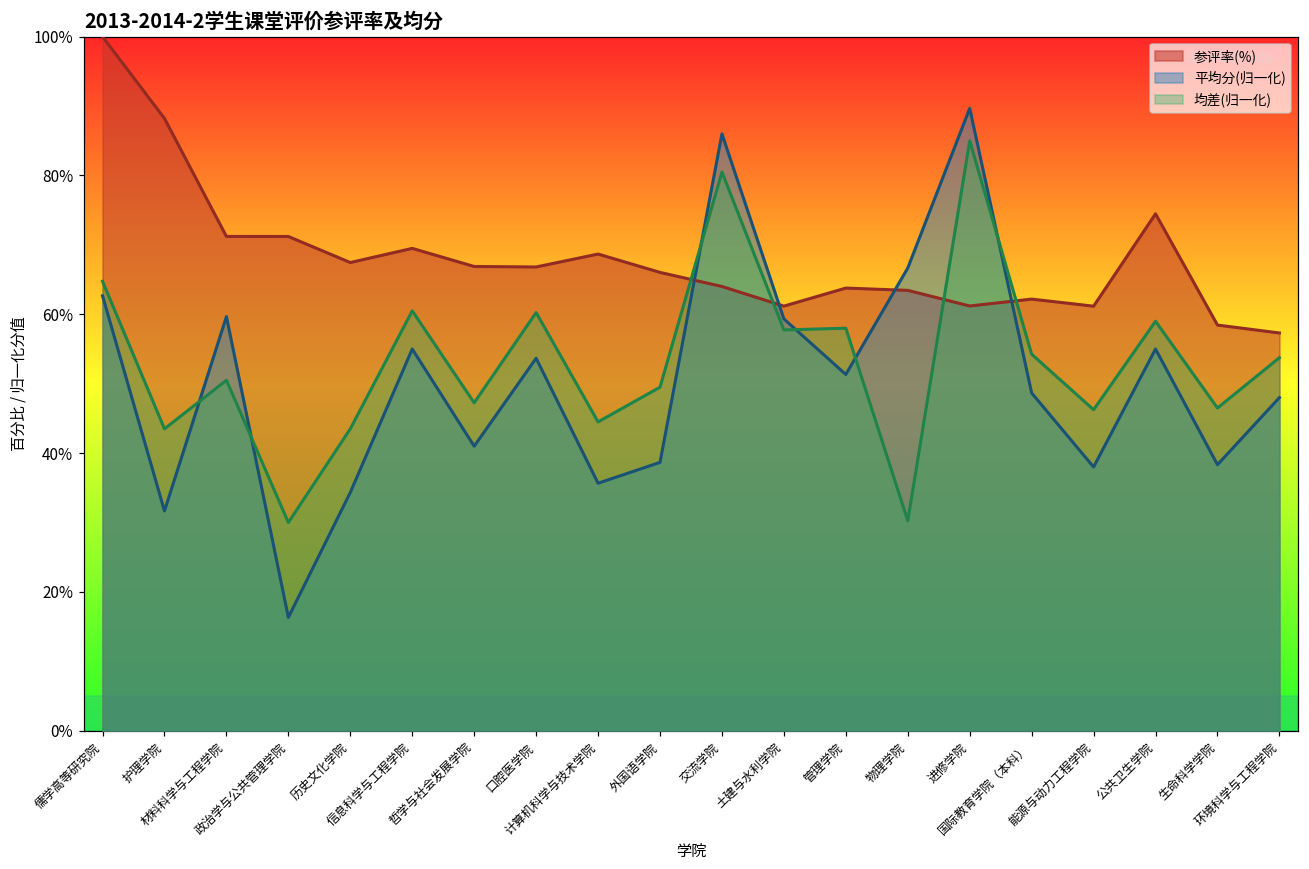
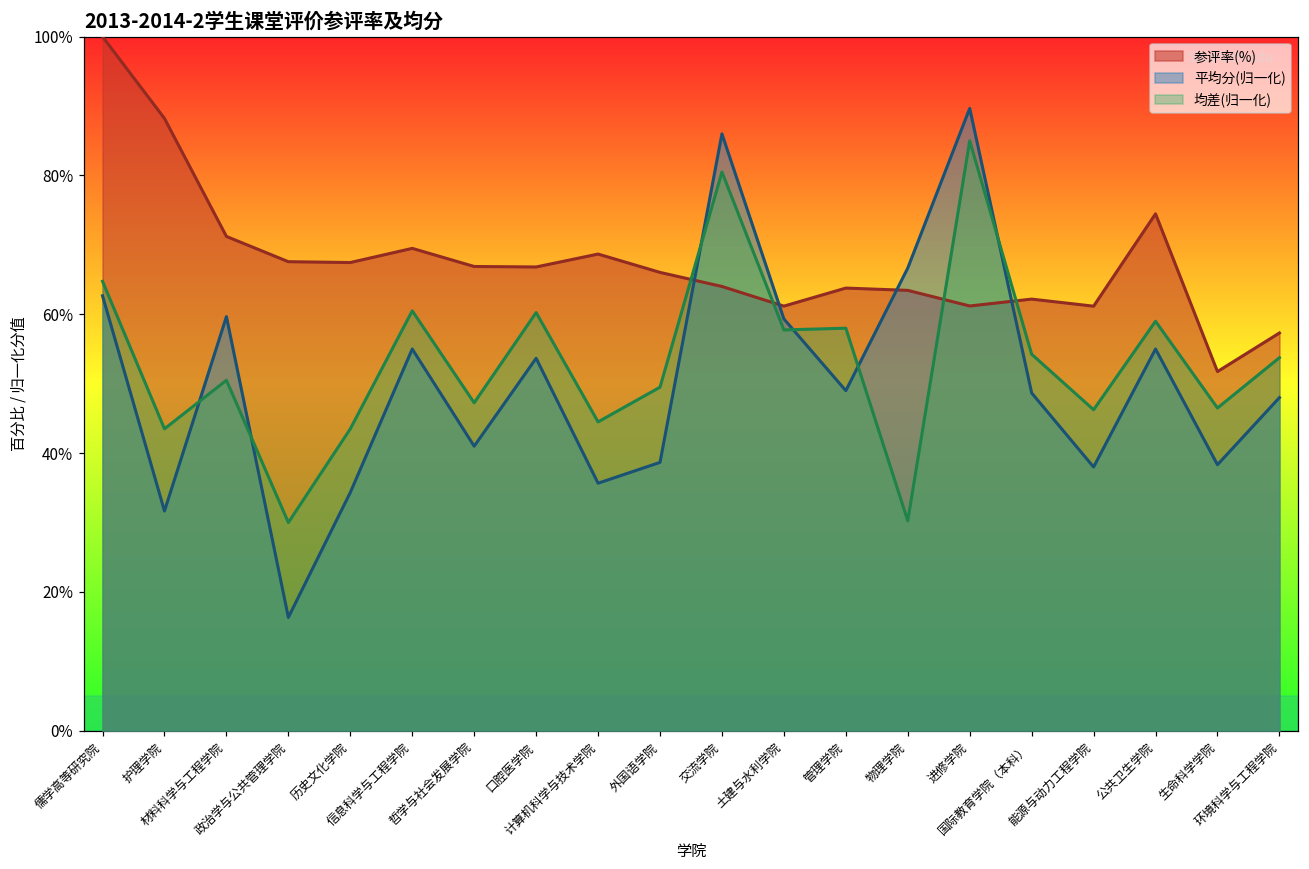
  {
    "参评率(%)": {
      "儒学高等研究院": "100%",
      "护理学院": "88%",
      "材料科学与工程学院": "71%",
-     "政治学与公共管理学院": "71%",
+     "政治学与公共管理学院": "68%",
      "历史文化学院": "67%",
      "信息科学与工程学院": "70%",
      "哲学与社会发展学院": "67%",
      "口腔医学院": "67%",
      "计算机科学与技术学院": "69%",
      "外国语学院": "66%",
      "交流学院": "64%",
      "土建与水利学院": "61%",
      "管理学院": "64%",
      "物理学院": "63%",
      "进修学院": "61%",
      "国际教育学院（本科）": "62%",
      "能源与动力工程学院": "61%",
      "公共卫生学院": "74%",
-     "生命科学学院": "58%",
+     "生命科学学院": "52%",
      "环境科学与工程学院": "57%"
    },
    "平均分(归一化)": {
      "儒学高等研究院": "63%",
      "护理学院": "32%",
      "材料科学与工程学院": "60%",
      "政治学与公共管理学院": "16%",
      "历史文化学院": "34%",
      "信息科学与工程学院": "55%",
      "哲学与社会发展学院": "41%",
      "口腔医学院": "54%",
      "计算机科学与技术学院": "36%",
      "外国语学院": "39%",
      "交流学院": "86%",
      "土建与水利学院": "59%",
-     "管理学院": "51%",
+     "管理学院": "49%",
      "物理学院": "67%",
      "进修学院": "90%",
      "国际教育学院（本科）": "49%",
      "能源与动力工程学院": "38%",
      "公共卫生学院": "55%",
      "生命科学学院": "38%",
      "环境科学与工程学院": "48%"
    },
    "均差(归一化)": {
      "儒学高等研究院": "65%",
      "护理学院": "44%",
      "材料科学与工程学院": "51%",
      "政治学与公共管理学院": "30%",
      "历史文化学院": "44%",
      "信息科学与工程学院": "61%",
      "哲学与社会发展学院": "47%",
      "口腔医学院": "60%",
      "计算机科学与技术学院": "45%",
      "外国语学院": "50%",
      "交流学院": "81%",
      "土建与水利学院": "58%",
      "管理学院": "58%",
      "物理学院": "30%",
      "进修学院": "85%",
      "国际教育学院（本科）": "54%",
      "能源与动力工程学院": "46%",
      "公共卫生学院": "59%",
      "生命科学学院": "47%",
      "环境科学与工程学院": "54%"
    }
  }
